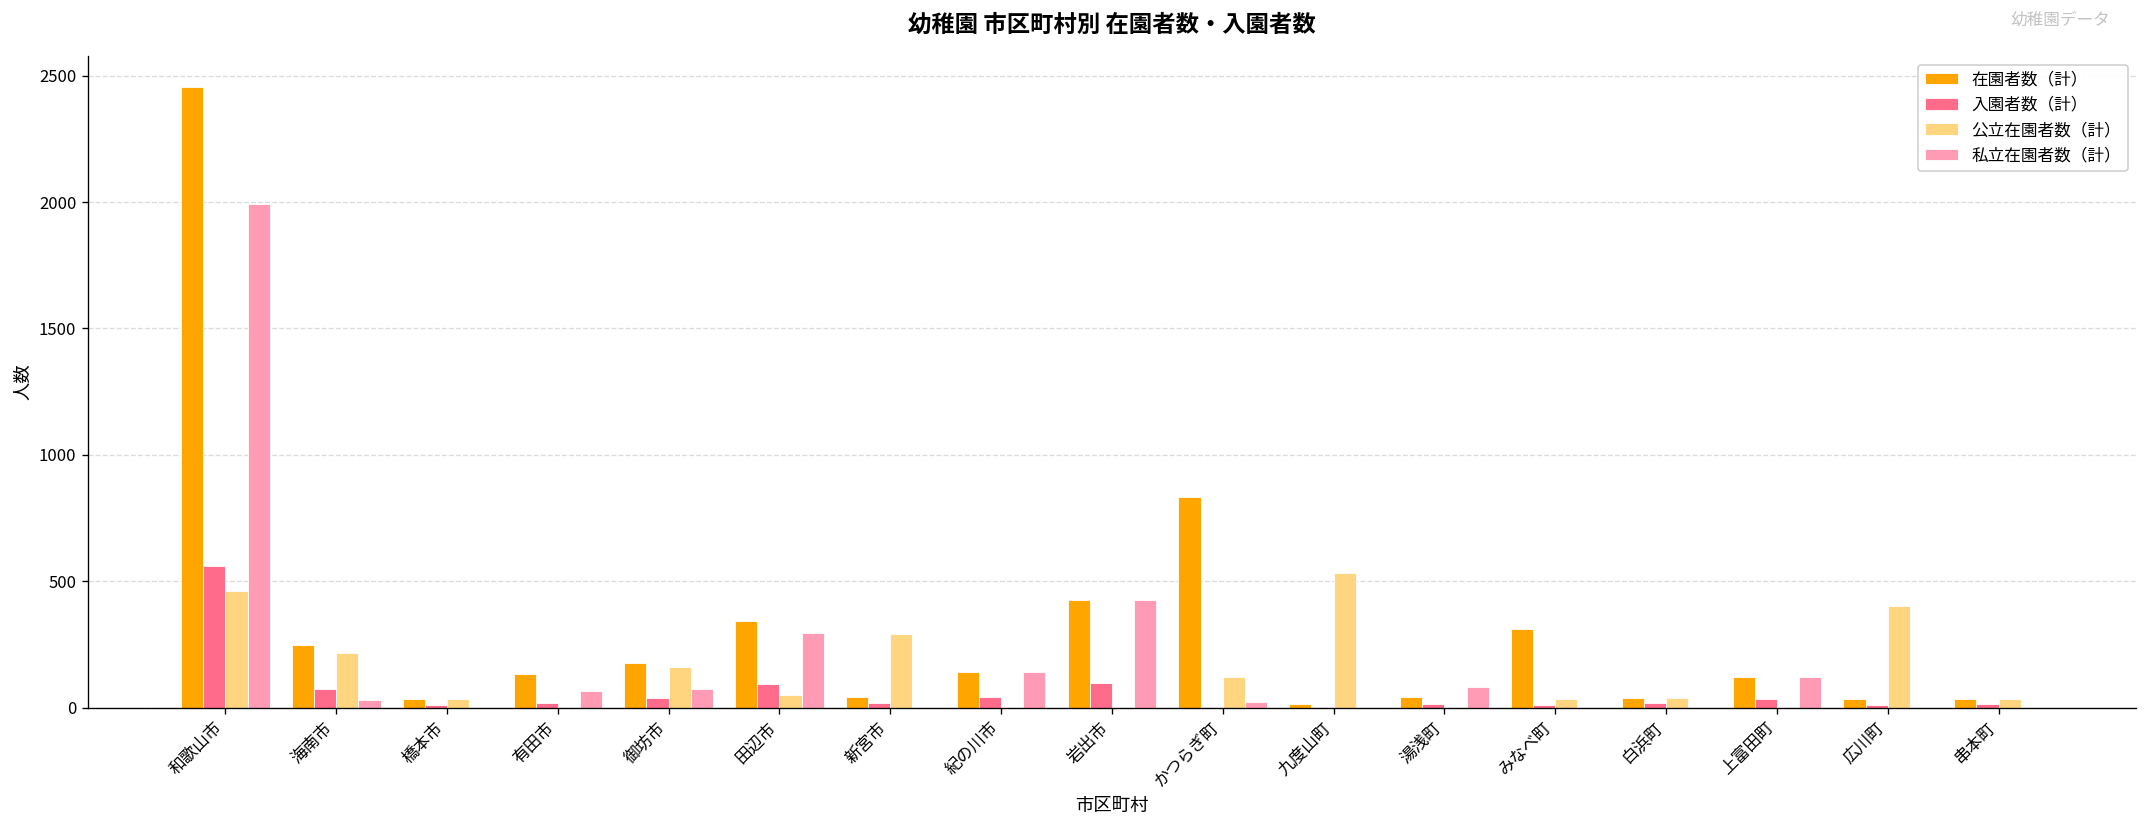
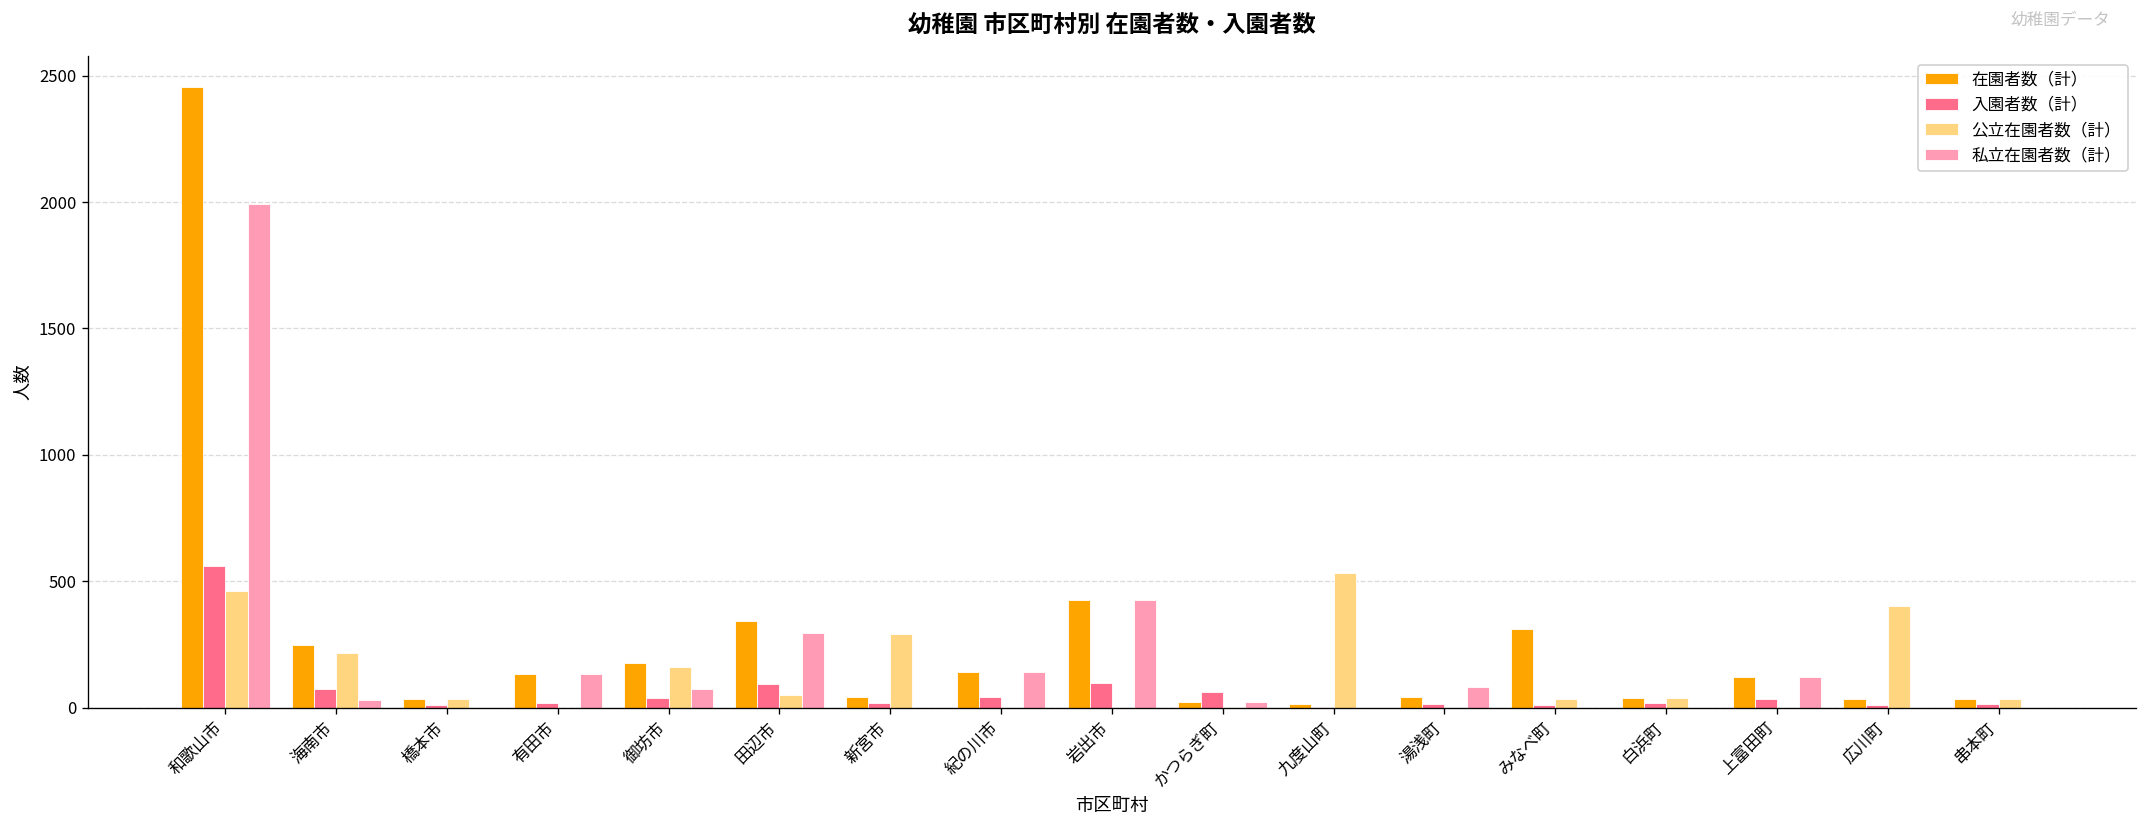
  {
    "在園者数（計）": {
      "和歌山市": 2450,
      "海南市": 250,
      "橋本市": 30,
      "有田市": 130,
      "御坊市": 180,
      "田辺市": 340,
      "新宮市": 40,
      "紀の川市": 140,
      "岩出市": 430,
-     "かつらぎ町": 830,
+     "かつらぎ町": 20,
      "九度山町": 10,
      "湯浅町": 40,
      "みなべ町": 310,
      "白浜町": 40,
      "上富田町": 120,
      "広川町": 30,
      "串本町": 40
    },
    "入園者数（計）": {
      "和歌山市": 560,
      "海南市": 70,
      "有田市": 20,
      "御坊市": 40,
      "田辺市": 100,
      "新宮市": 20,
      "紀の川市": 40,
      "岩出市": 100,
-     "かつらぎ町": 0,
+     "かつらぎ町": 60,
      "湯浅町": 10,
      "白浜町": 20,
      "上富田町": 40,
      "串本町": 10
    },
    "公立在園者数（計）": {
      "和歌山市": 460,
      "海南市": 220,
      "橋本市": 30,
      "有田市": 0,
      "御坊市": 160,
      "田辺市": 50,
      "新宮市": 290,
      "紀の川市": 0,
      "岩出市": 0,
-     "かつらぎ町": 120,
+     "かつらぎ町": 0,
      "九度山町": 530,
      "湯浅町": 0,
      "みなべ町": 30,
      "白浜町": 40,
      "上富田町": 0,
      "広川町": 400,
      "串本町": 40
    },
    "私立在園者数（計）": {
      "和歌山市": 1990,
      "海南市": 30,
      "橋本市": 0,
-     "有田市": 70,
+     "有田市": 130,
      "御坊市": 70,
      "田辺市": 290,
      "新宮市": 0,
      "紀の川市": 140,
      "岩出市": 430,
      "かつらぎ町": 20,
      "九度山町": 0,
      "湯浅町": 80,
      "みなべ町": 0,
      "白浜町": 0,
      "上富田町": 120,
      "広川町": 0,
      "串本町": 0
    }
  }
